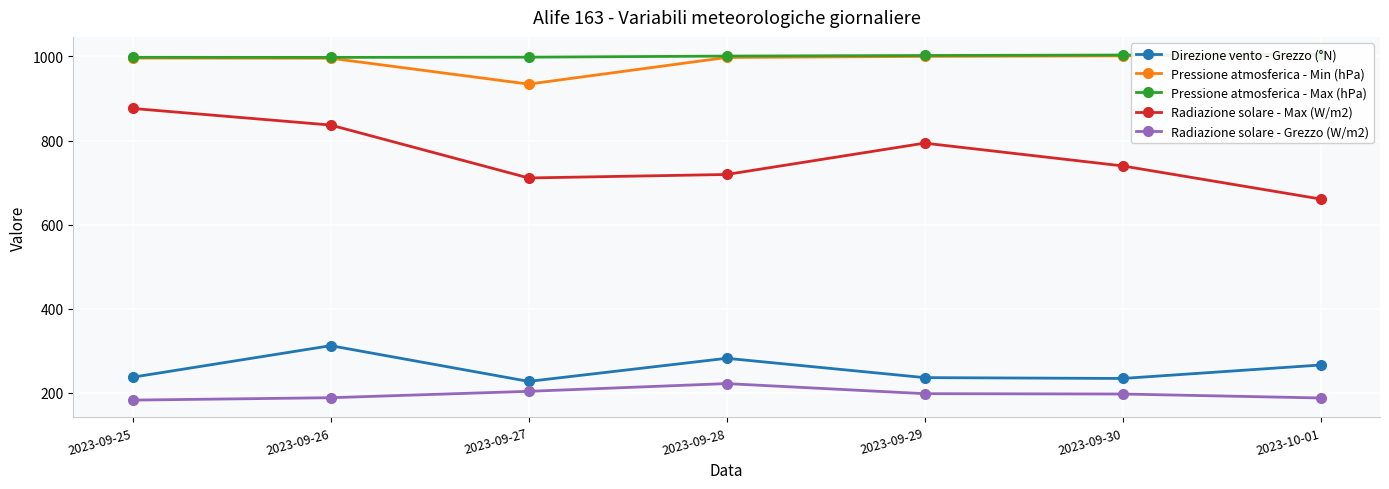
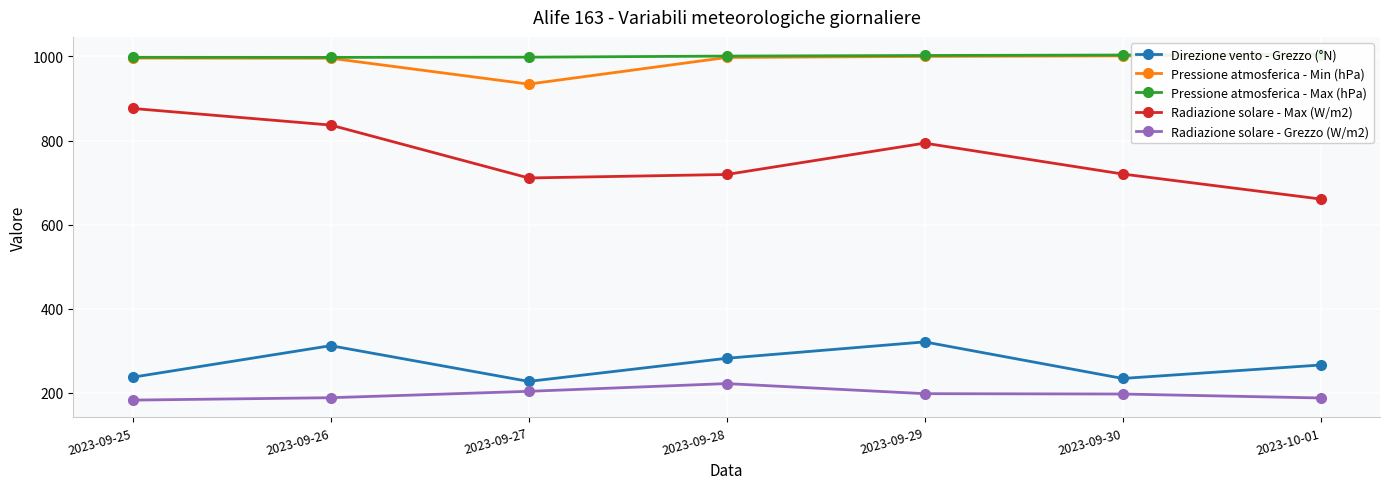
  {
    "Direzione vento - Grezzo (°N)": {
      "2023-09-25": 240,
      "2023-09-26": 310,
      "2023-09-27": 230,
      "2023-09-28": 280,
-     "2023-09-29": 240,
+     "2023-09-29": 320,
      "2023-09-30": 230,
      "2023-10-01": 270
    },
    "Pressione atmosferica - Min (hPa)": {
      "2023-09-27": 930
    },
    "Pressione atmosferica - Max (hPa)": {
      "2023-09-27": 1000
    },
    "Radiazione solare - Max (W/m2)": {
      "2023-09-25": 880,
      "2023-09-26": 840,
      "2023-09-27": 710,
      "2023-09-28": 720,
      "2023-09-29": 790,
-     "2023-09-30": 740,
+     "2023-09-30": 720,
      "2023-10-01": 660
    },
    "Radiazione solare - Grezzo (W/m2)": {
      "2023-09-25": 180,
      "2023-09-26": 190,
      "2023-09-27": 200,
      "2023-09-28": 220,
      "2023-09-29": 200,
      "2023-09-30": 200,
      "2023-10-01": 190
    }
  }
